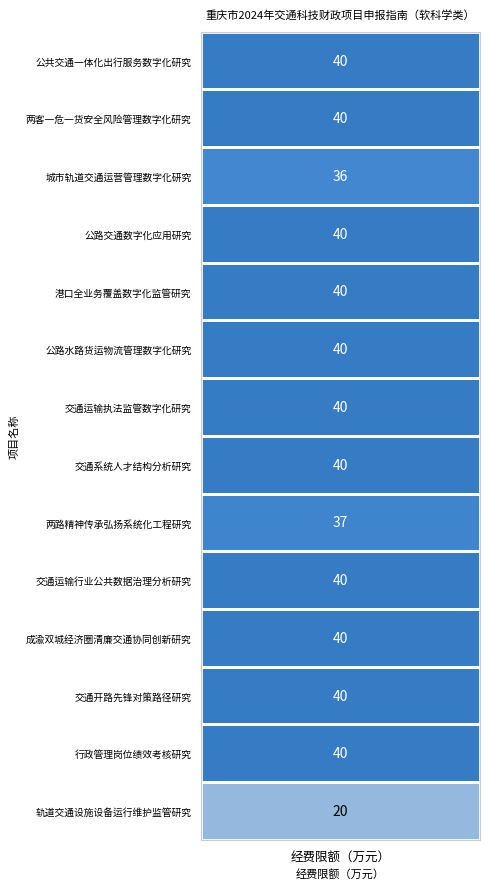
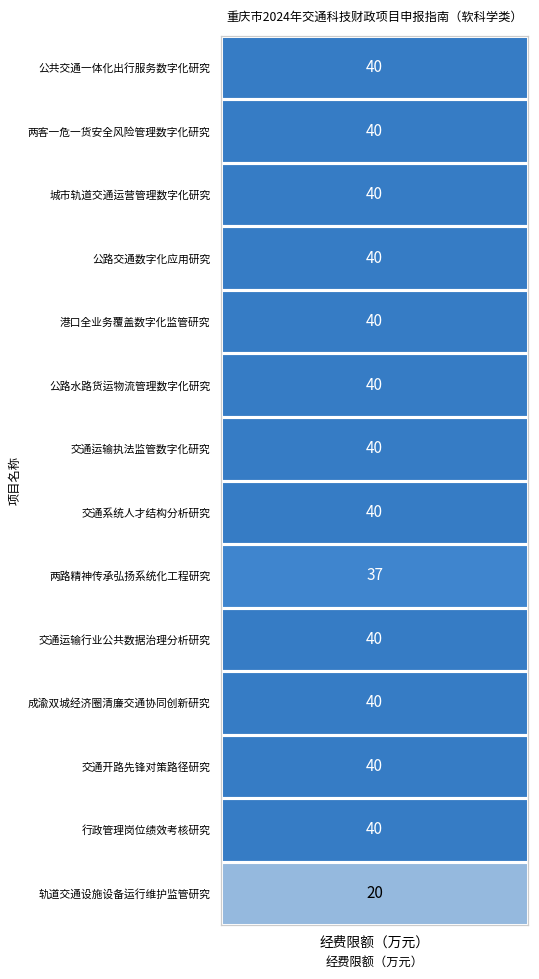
  {
    "公共交通一体化出行服务数字化研究": {
      "经费限额（万元）": 40
    },
    "两客一危一货安全风险管理数字化研究": {
      "经费限额（万元）": 40
    },
    "城市轨道交通运营管理数字化研究": {
-     "经费限额（万元）": 36
+     "经费限额（万元）": 40
    },
    "公路交通数字化应用研究": {
      "经费限额（万元）": 40
    },
    "港口全业务覆盖数字化监管研究": {
      "经费限额（万元）": 40
    },
    "公路水路货运物流管理数字化研究": {
      "经费限额（万元）": 40
    },
    "交通运输执法监管数字化研究": {
      "经费限额（万元）": 40
    },
    "交通系统人才结构分析研究": {
      "经费限额（万元）": 40
    },
    "两路精神传承弘扬系统化工程研究": {
      "经费限额（万元）": 37
    },
    "交通运输行业公共数据治理分析研究": {
      "经费限额（万元）": 40
    },
    "成渝双城经济圈清廉交通协同创新研究": {
      "经费限额（万元）": 40
    },
    "交通开路先锋对策路径研究": {
      "经费限额（万元）": 40
    },
    "行政管理岗位绩效考核研究": {
      "经费限额（万元）": 40
    },
    "轨道交通设施设备运行维护监管研究": {
      "经费限额（万元）": 20
    }
  }
